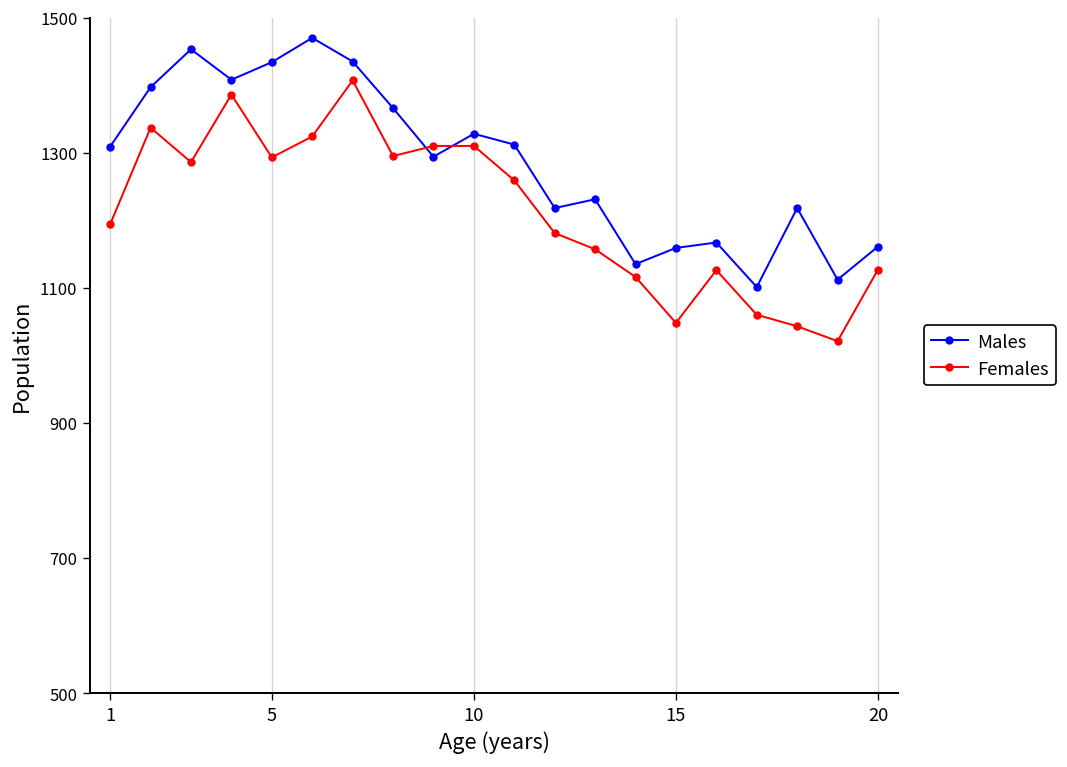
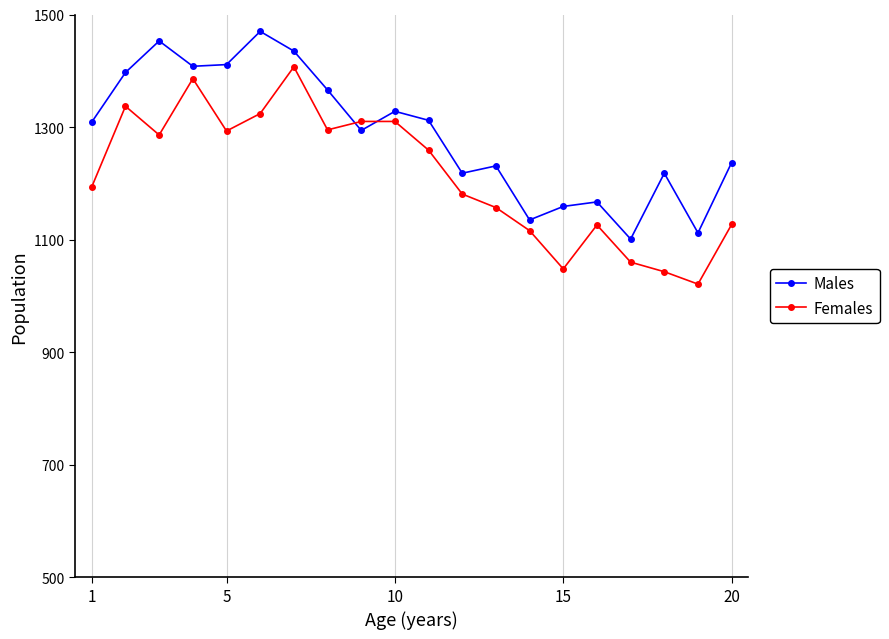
  {
    "Males": {
      "1": 1310,
-     "5": 1430,
+     "5": 1410,
      "10": 1330,
      "15": 1160,
-     "20": 1160
+     "20": 1240
    },
    "Females": {
      "1": 1190,
      "5": 1290,
      "10": 1310,
      "15": 1050,
      "20": 1130
    }
  }
